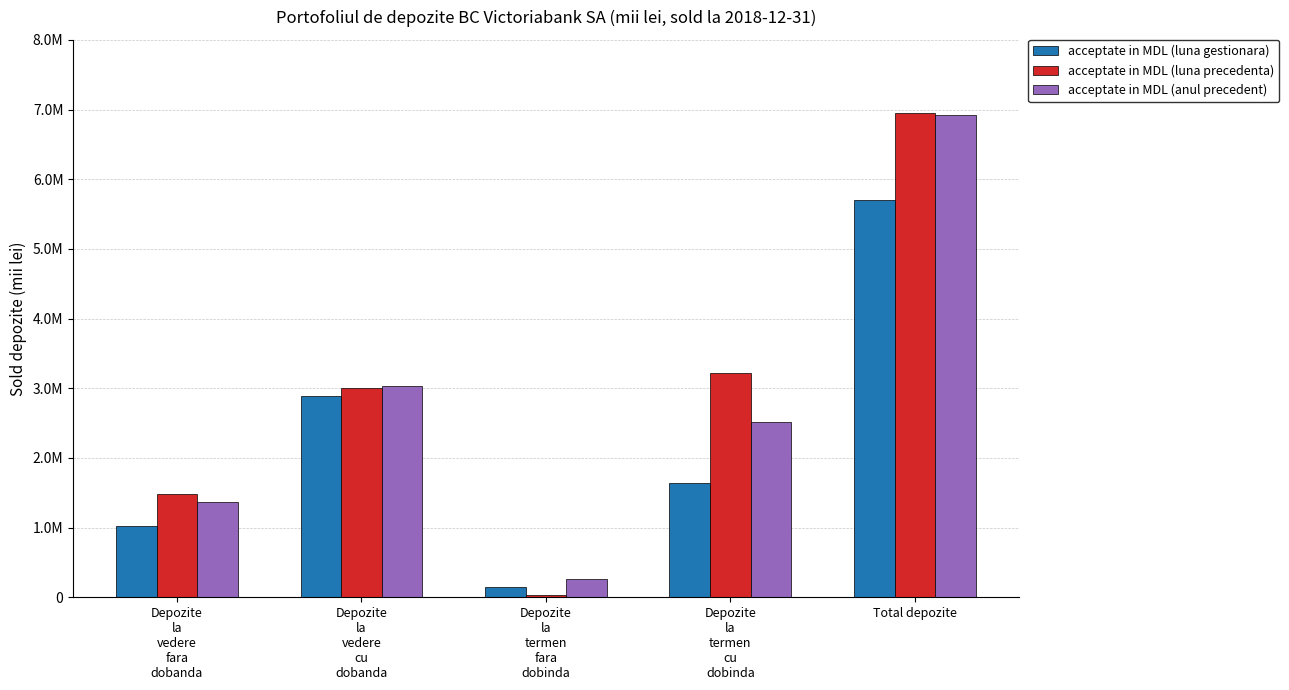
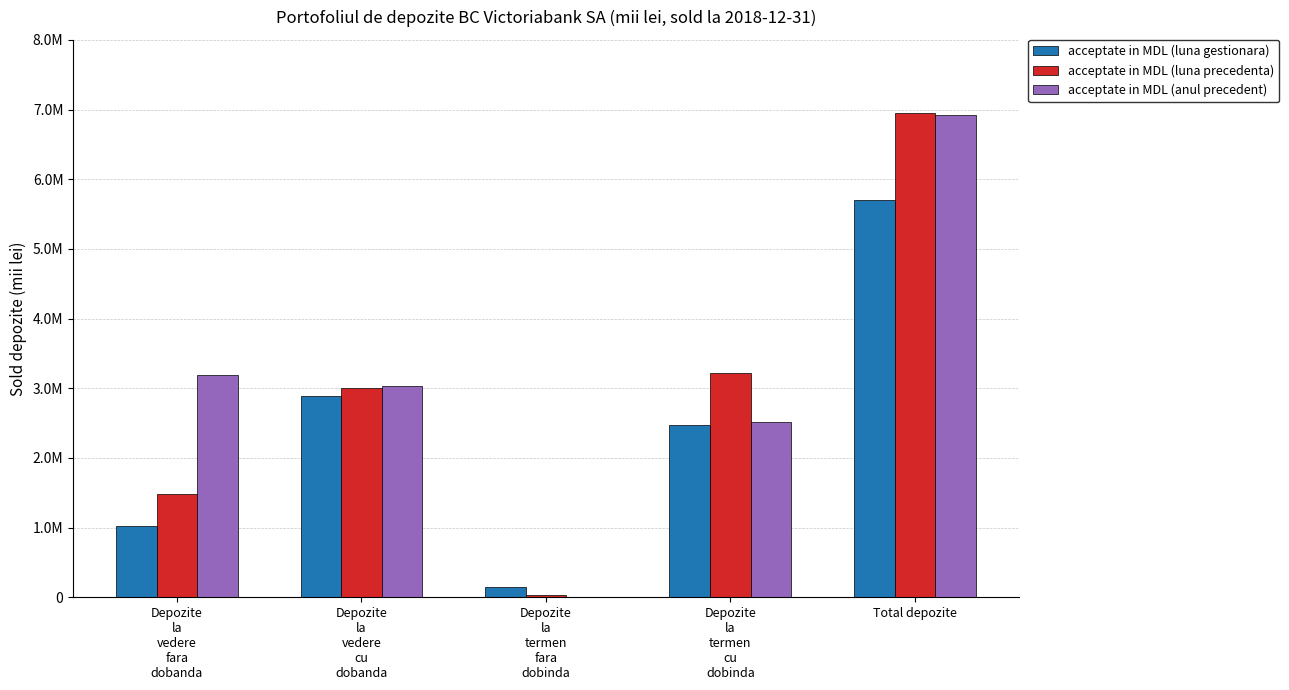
  {
    "acceptate in MDL (luna gestionara)": {
      "Depozite la vedere fara dobanda": 1000000,
      "Depozite la vedere cu dobanda": 2900000,
      "Depozite la termen fara dobinda": 200000,
-     "Depozite la termen cu dobinda": 1600000,
+     "Depozite la termen cu dobinda": 2500000,
      "Total depozite": 5700000
    },
    "acceptate in MDL (luna precedenta)": {
      "Depozite la vedere fara dobanda": 1500000,
      "Depozite la vedere cu dobanda": 3000000,
      "Depozite la termen cu dobinda": 3200000,
      "Total depozite": 6900000
    },
    "acceptate in MDL (anul precedent)": {
-     "Depozite la vedere fara dobanda": 1400000,
+     "Depozite la vedere fara dobanda": 3200000,
      "Depozite la vedere cu dobanda": 3000000,
-     "Depozite la termen fara dobinda": 300000,
+     "Depozite la termen fara dobinda": 0,
      "Depozite la termen cu dobinda": 2500000,
      "Total depozite": 6900000
    }
  }
